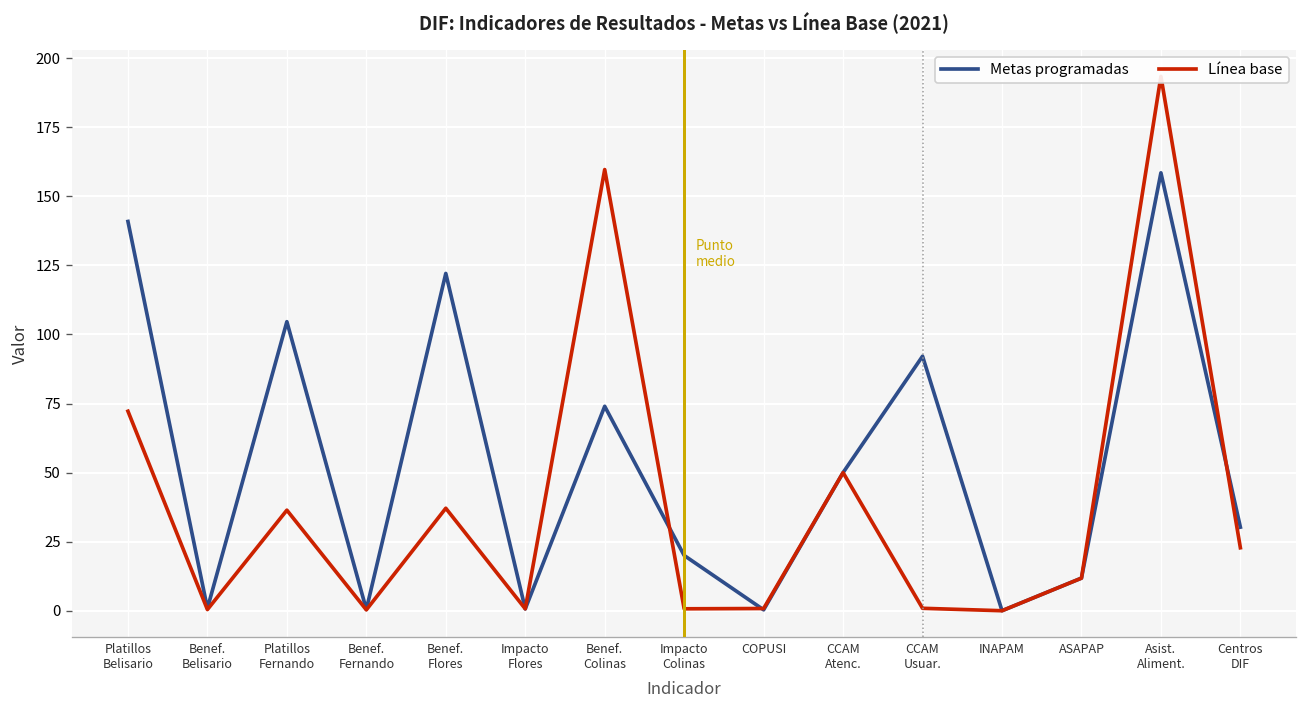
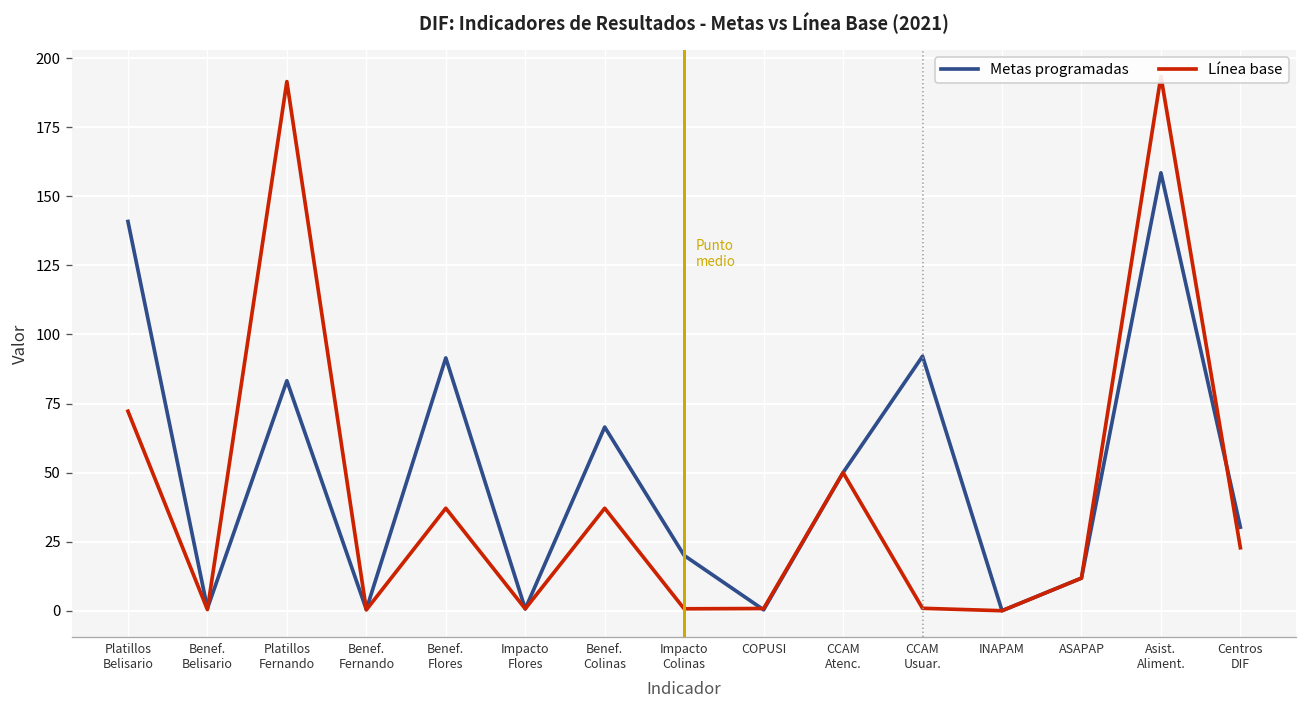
  {
    "Metas programadas": {
      "Platillos Belisario": 141,
-     "Platillos Fernando": 105,
-     "Benef. Flores": 122,
-     "Benef. Colinas": 74,
+     "Platillos Fernando": 83,
+     "Benef. Flores": 92,
+     "Benef. Colinas": 66,
      "Impacto Colinas": 20,
      "CCAM Usuar.": 92,
      "Asist. Aliment.": 159,
      "Centros DIF": 30
    },
    "Línea base": {
      "Platillos Belisario": 72,
-     "Platillos Fernando": 36,
+     "Platillos Fernando": 192,
      "Benef. Flores": 37,
-     "Benef. Colinas": 160,
+     "Benef. Colinas": 37,
      "Impacto Colinas": 1,
      "CCAM Usuar.": 1,
      "Centros DIF": 23
    }
  }
